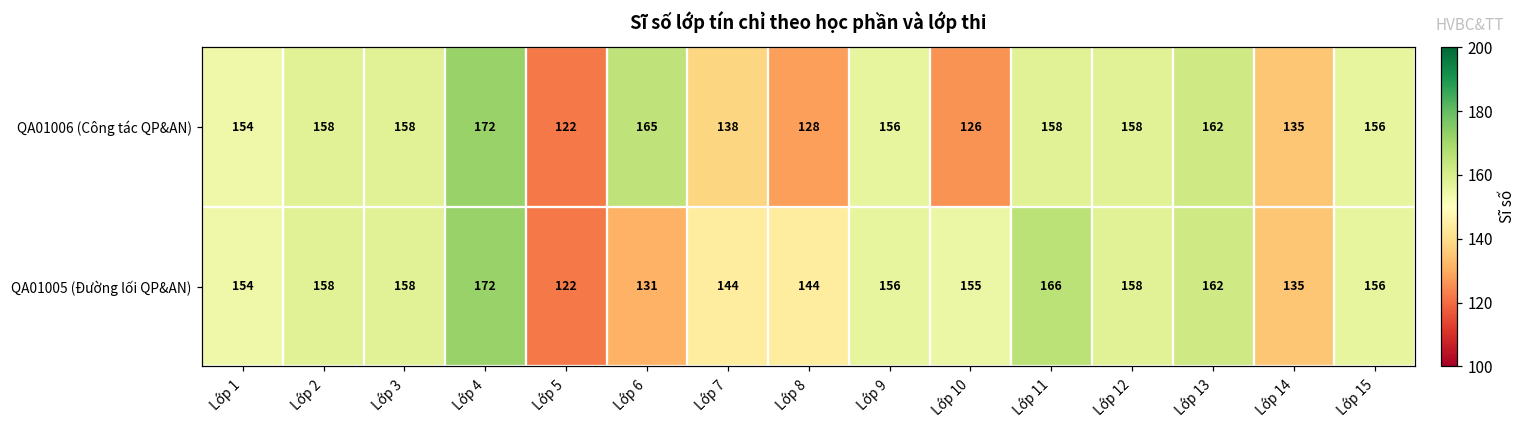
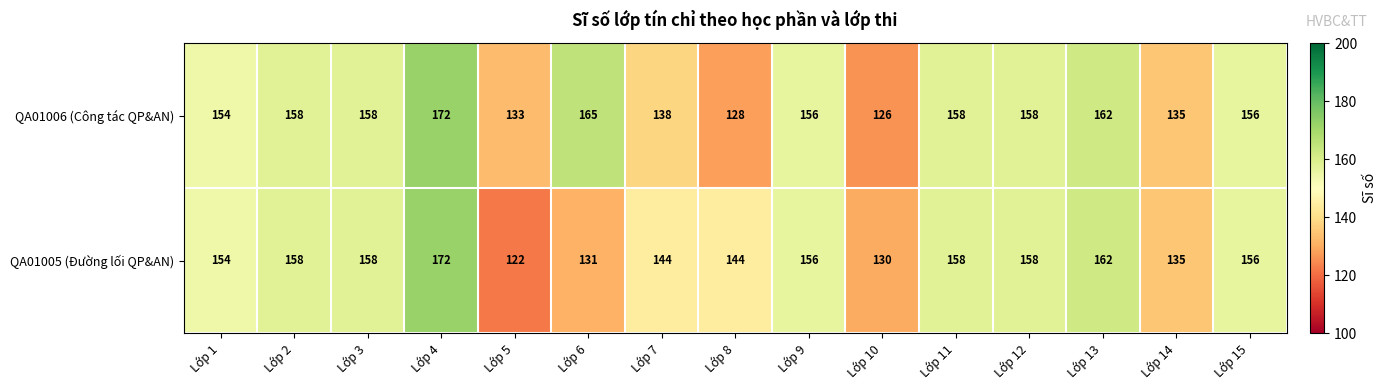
  {
    "QA01006 (Công tác QP&AN)": {
      "Lớp 1": 154,
      "Lớp 2": 158,
      "Lớp 3": 158,
      "Lớp 4": 172,
-     "Lớp 5": 122,
+     "Lớp 5": 133,
      "Lớp 6": 165,
      "Lớp 7": 138,
      "Lớp 8": 128,
      "Lớp 9": 156,
      "Lớp 10": 126,
      "Lớp 11": 158,
      "Lớp 12": 158,
      "Lớp 13": 162,
      "Lớp 14": 135,
      "Lớp 15": 156
    },
    "QA01005 (Đường lối QP&AN)": {
      "Lớp 1": 154,
      "Lớp 2": 158,
      "Lớp 3": 158,
      "Lớp 4": 172,
      "Lớp 5": 122,
      "Lớp 6": 131,
      "Lớp 7": 144,
      "Lớp 8": 144,
      "Lớp 9": 156,
-     "Lớp 10": 155,
-     "Lớp 11": 166,
+     "Lớp 10": 130,
+     "Lớp 11": 158,
      "Lớp 12": 158,
      "Lớp 13": 162,
      "Lớp 14": 135,
      "Lớp 15": 156
    }
  }
